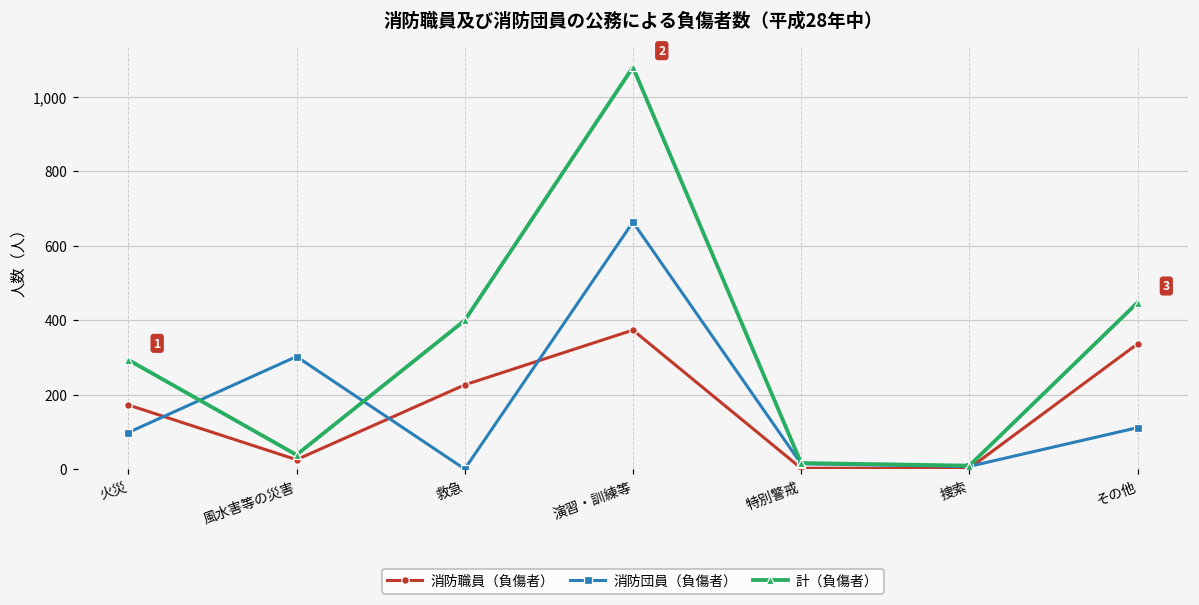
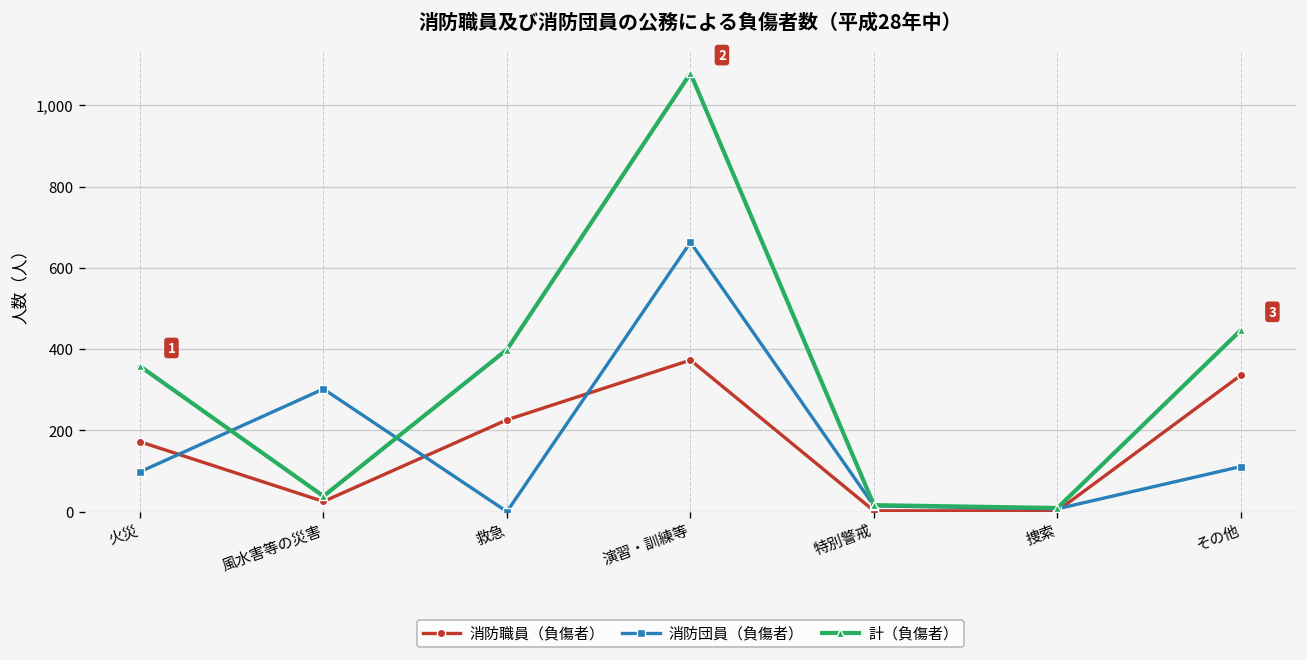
  {
    "消防職員（負傷者）": {
      "火災": 170,
      "風水害等の災害": 30,
      "救急": 230,
      "演習・訓練等": 370,
      "特別警戒": 0,
      "その他": 340
    },
    "消防団員（負傷者）": {
      "火災": 100,
      "風水害等の災害": 300,
      "救急": 0,
      "演習・訓練等": 660,
      "その他": 110
    },
    "計（負傷者）": {
-     "火災": 290,
+     "火災": 360,
      "風水害等の災害": 40,
      "救急": 400
    }
  }
